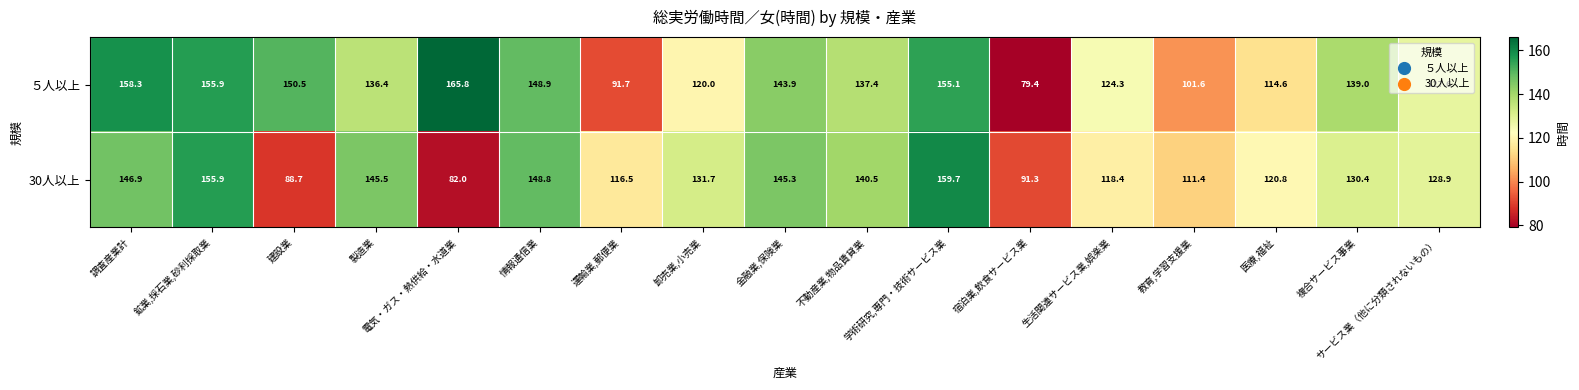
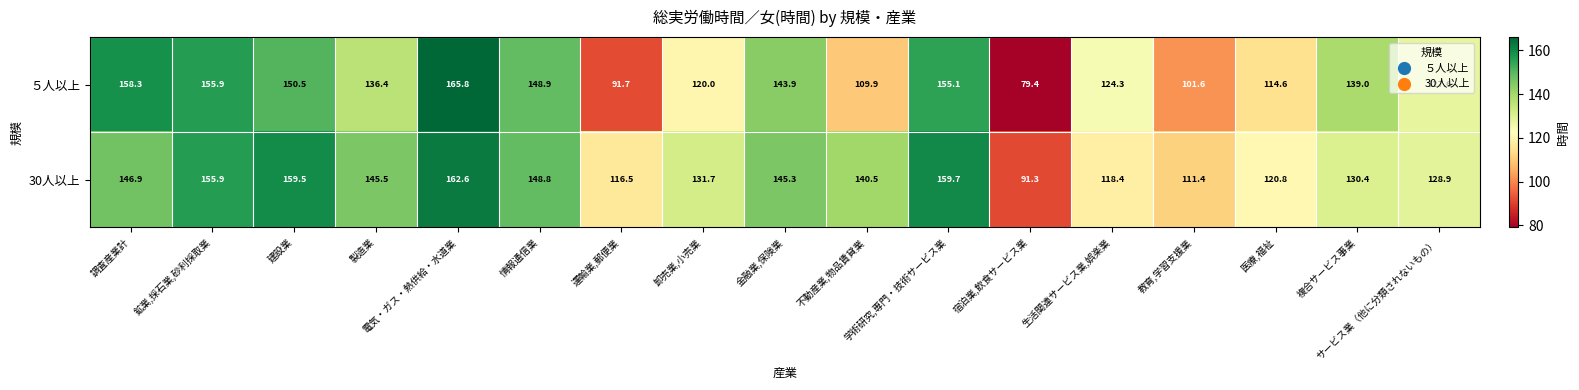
  {
    "５人以上": {
      "調査産業計": 158.3,
      "鉱業,採石業,砂利採取業": 155.9,
      "建設業": 150.5,
      "製造業": 136.4,
      "電気・ガス・熱供給・水道業": 165.8,
      "情報通信業": 148.9,
      "運輸業,郵便業": 91.7,
      "卸売業,小売業": 120.0,
      "金融業,保険業": 143.9,
-     "不動産業,物品賃貸業": 137.4,
+     "不動産業,物品賃貸業": 109.9,
      "学術研究,専門・技術サービス業": 155.1,
      "宿泊業,飲食サービス業": 79.4,
      "生活関連サービス業,娯楽業": 124.3,
      "教育,学習支援業": 101.6,
      "医療,福祉": 114.6,
      "複合サービス事業": 139.0
    },
    "30人以上": {
      "調査産業計": 146.9,
      "鉱業,採石業,砂利採取業": 155.9,
-     "建設業": 88.7,
+     "建設業": 159.5,
      "製造業": 145.5,
-     "電気・ガス・熱供給・水道業": 82.0,
+     "電気・ガス・熱供給・水道業": 162.6,
      "情報通信業": 148.8,
      "運輸業,郵便業": 116.5,
      "卸売業,小売業": 131.7,
      "金融業,保険業": 145.3,
      "不動産業,物品賃貸業": 140.5,
      "学術研究,専門・技術サービス業": 159.7,
      "宿泊業,飲食サービス業": 91.3,
      "生活関連サービス業,娯楽業": 118.4,
      "教育,学習支援業": 111.4,
      "医療,福祉": 120.8,
      "複合サービス事業": 130.4,
      "サービス業（他に分類されないもの）": 128.9
    }
  }
